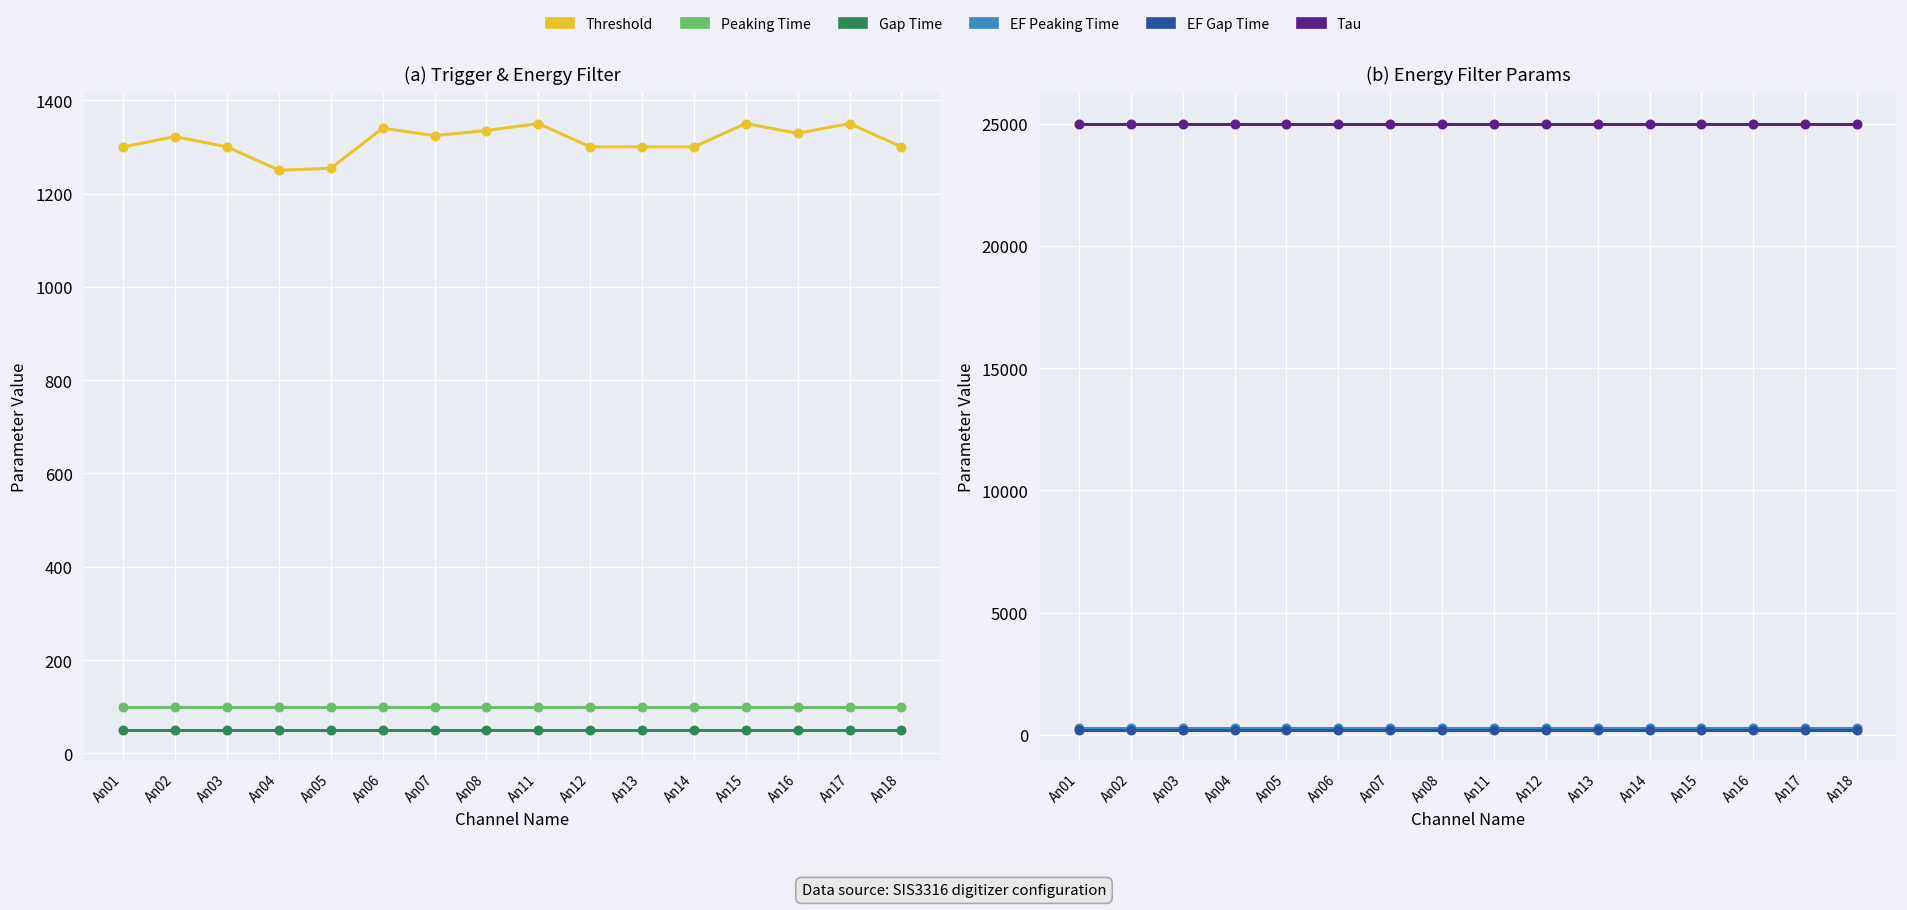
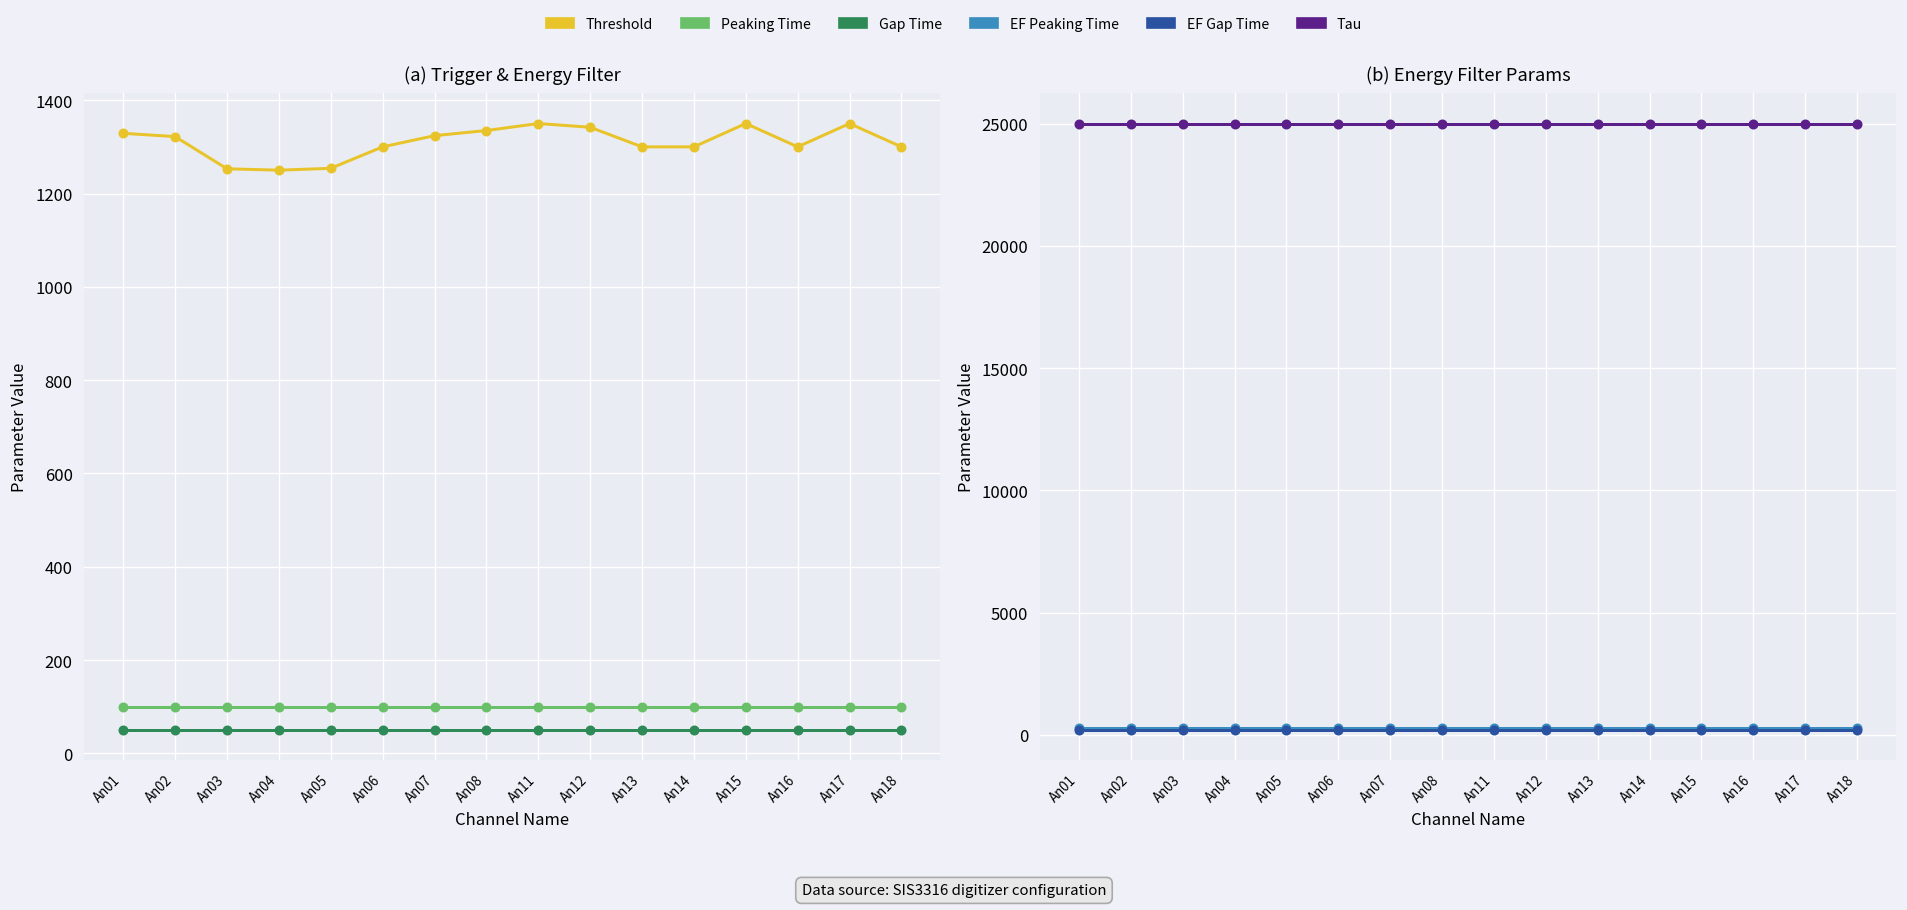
  {
    "(a) Trigger & Energy Filter": {
      "Threshold": {
-       "An01": 1300,
+       "An01": 1330,
        "An02": 1320,
-       "An03": 1300,
+       "An03": 1250,
        "An04": 1250,
        "An05": 1250,
-       "An06": 1340,
+       "An06": 1300,
        "An07": 1320,
        "An08": 1340,
        "An11": 1350,
-       "An12": 1300,
+       "An12": 1340,
        "An13": 1300,
        "An14": 1300,
        "An15": 1350,
-       "An16": 1330,
+       "An16": 1300,
        "An17": 1350,
        "An18": 1300
      },
      "Peaking Time": {
        "An01": 100,
        "An02": 100,
        "An03": 100,
        "An04": 100,
        "An05": 100,
        "An06": 100,
        "An07": 100,
        "An08": 100,
        "An11": 100,
        "An12": 100,
        "An13": 100,
        "An14": 100,
        "An15": 100,
        "An16": 100,
        "An17": 100,
        "An18": 100
      },
      "Gap Time": {
        "An01": 50,
        "An02": 50,
        "An03": 50,
        "An04": 50,
        "An05": 50,
        "An06": 50,
        "An07": 50,
        "An08": 50,
        "An11": 50,
        "An12": 50,
        "An13": 50,
        "An14": 50,
        "An15": 50,
        "An16": 50,
        "An17": 50,
        "An18": 50
      }
    },
    "(b) Energy Filter Params": {
      "Tau": {
        "An01": 25000,
        "An02": 25000,
        "An03": 25000,
        "An04": 25000,
        "An05": 25000,
        "An06": 25000,
        "An07": 25000,
        "An08": 25000,
        "An11": 25000,
        "An12": 25000,
        "An13": 25000,
        "An14": 25000,
        "An15": 25000,
        "An16": 25000,
        "An17": 25000,
        "An18": 25000
      }
    }
  }
